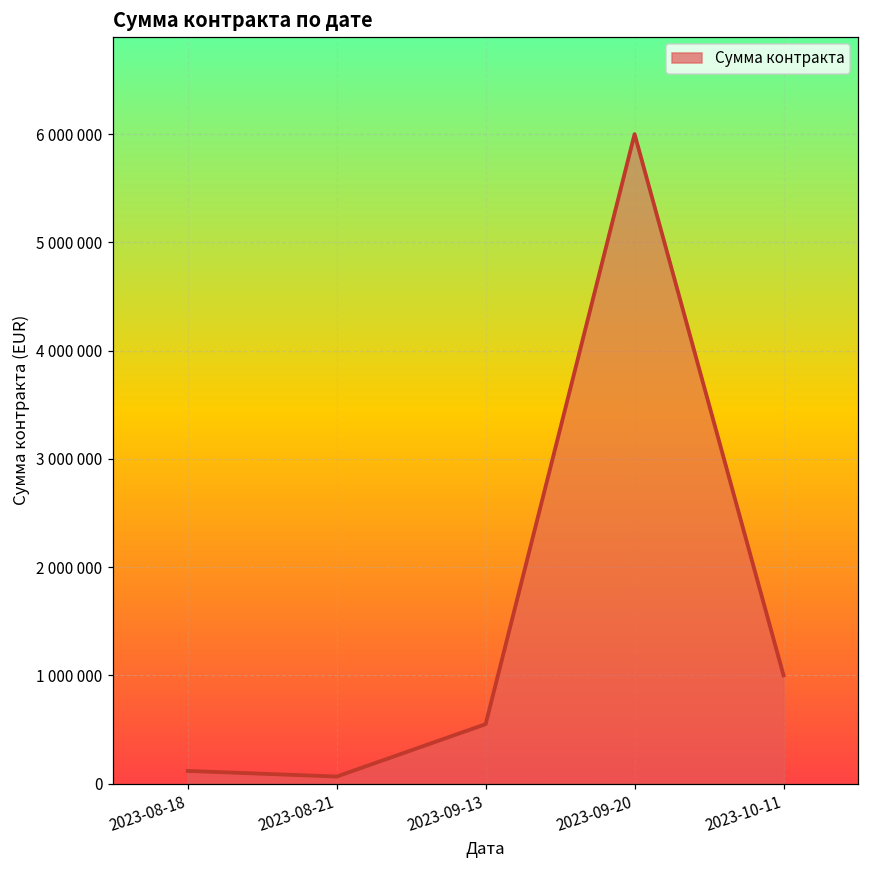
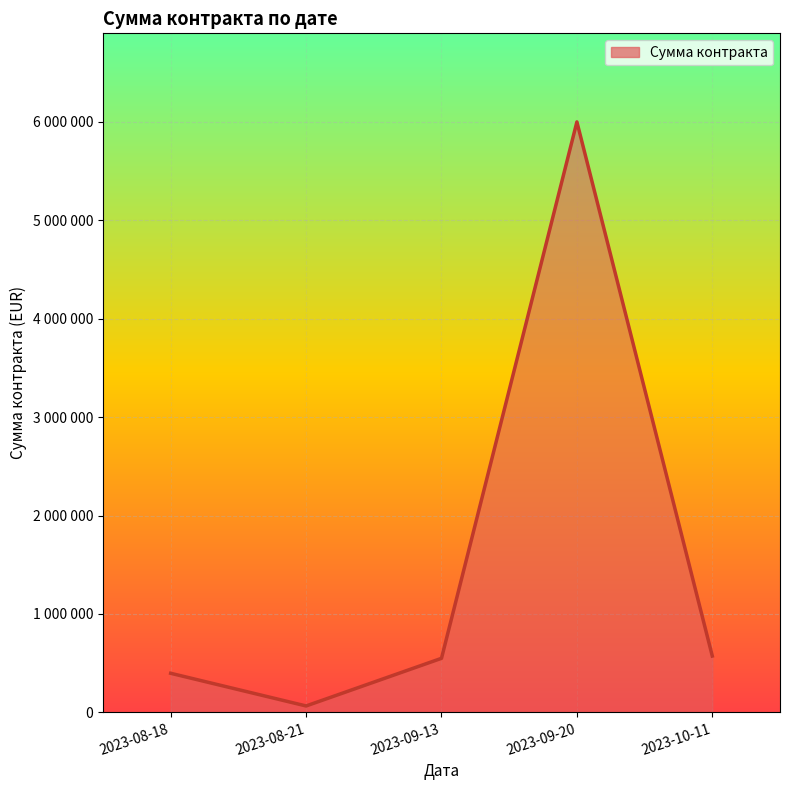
  {
-   "2023-08-18": 100000,
+   "2023-08-18": 400000,
    "2023-08-21": 100000,
    "2023-09-13": 500000,
    "2023-09-20": 6000000,
-   "2023-10-11": 1000000
+   "2023-10-11": 600000
  }
